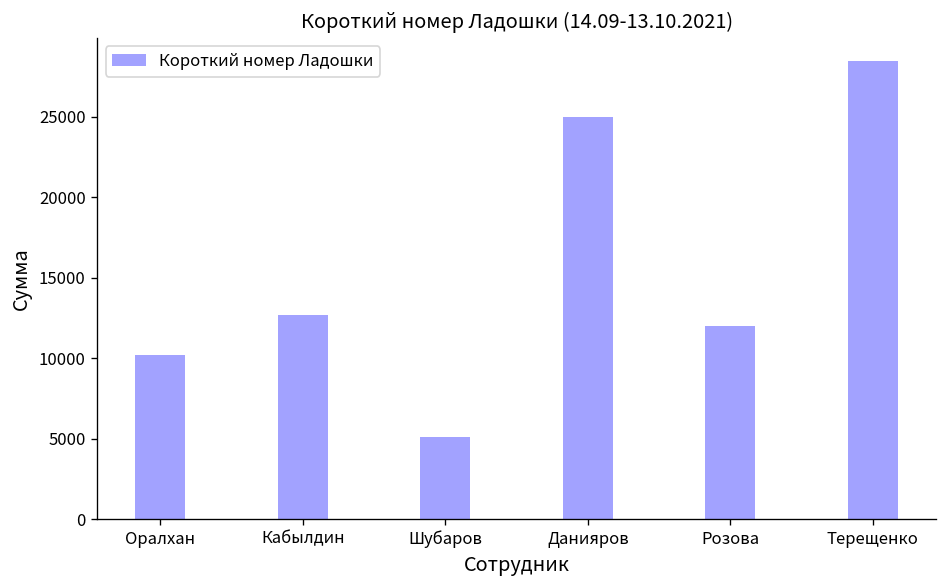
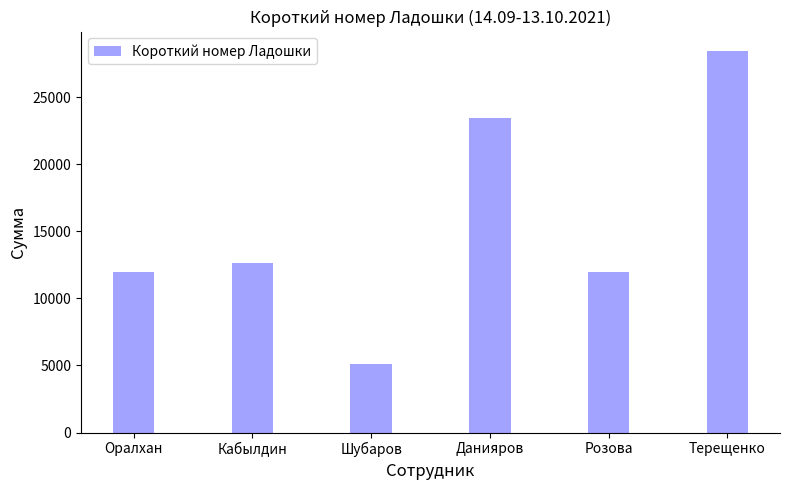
  {
-   "Оралхан": 10200,
+   "Оралхан": 12000,
    "Кабылдин": 12700,
    "Шубаров": 5100,
-   "Данияров": 25000,
+   "Данияров": 23500,
    "Розова": 12000,
    "Терещенко": 28500
  }
